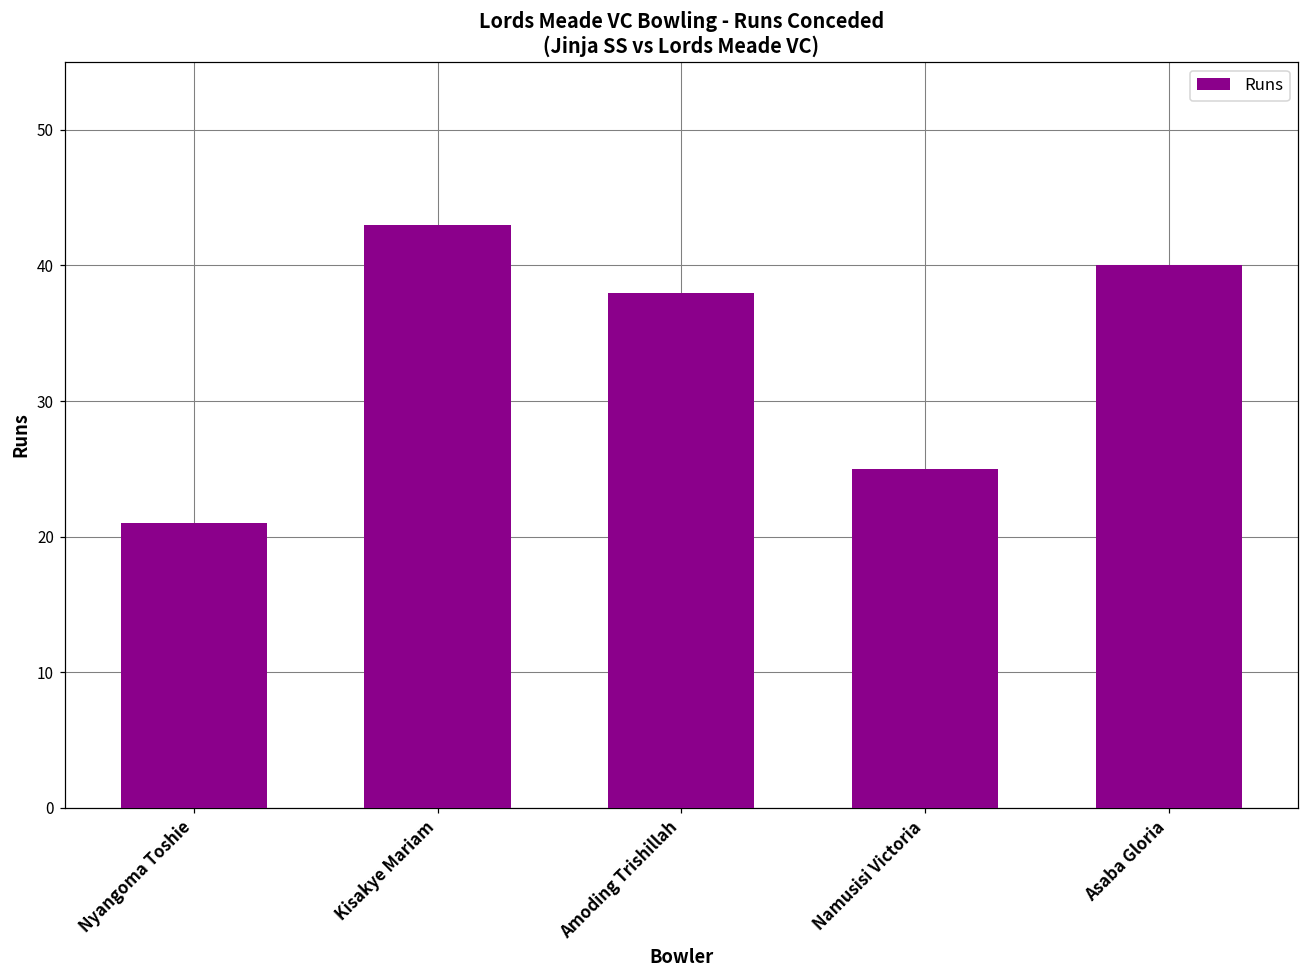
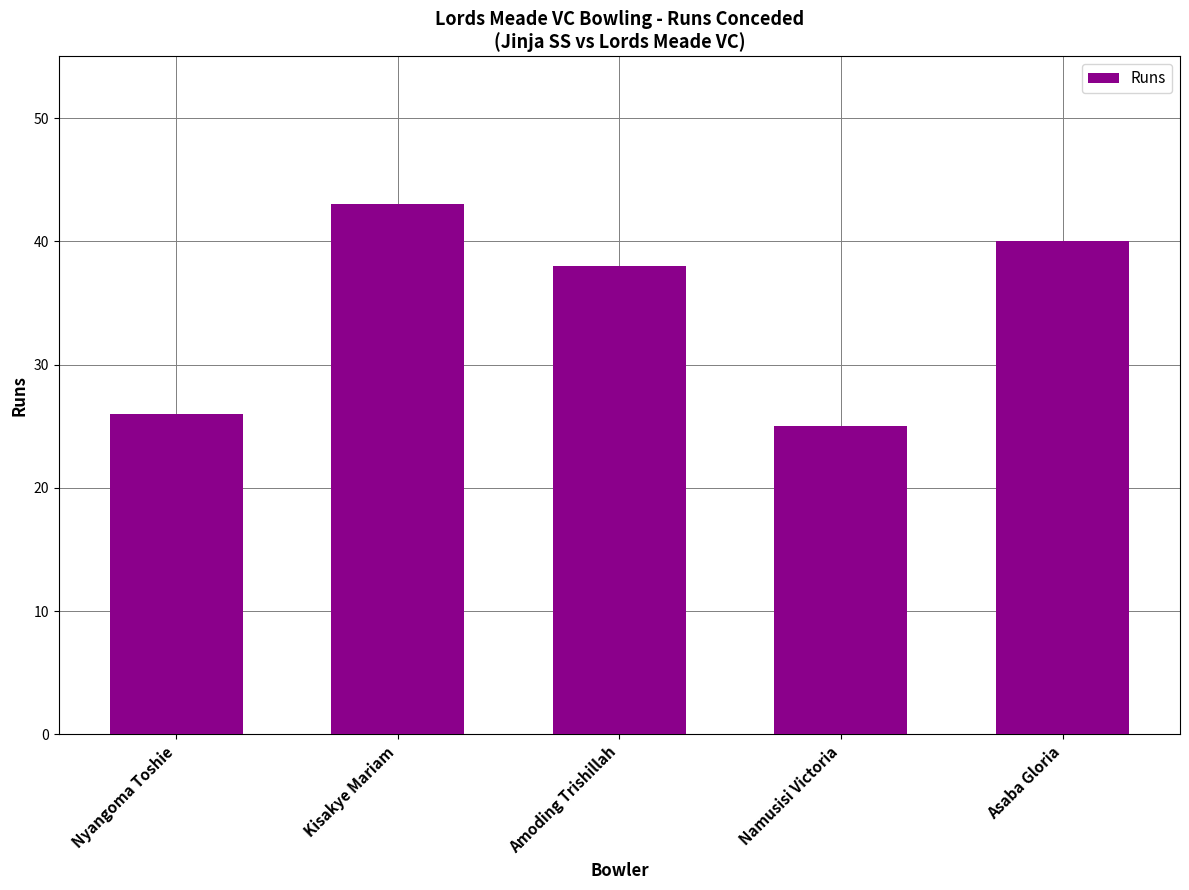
  {
-   "Nyangoma Toshie": 21,
+   "Nyangoma Toshie": 26,
    "Kisakye Mariam": 43,
    "Amoding Trishillah": 38,
    "Namusisi Victoria": 25,
    "Asaba Gloria": 40
  }
